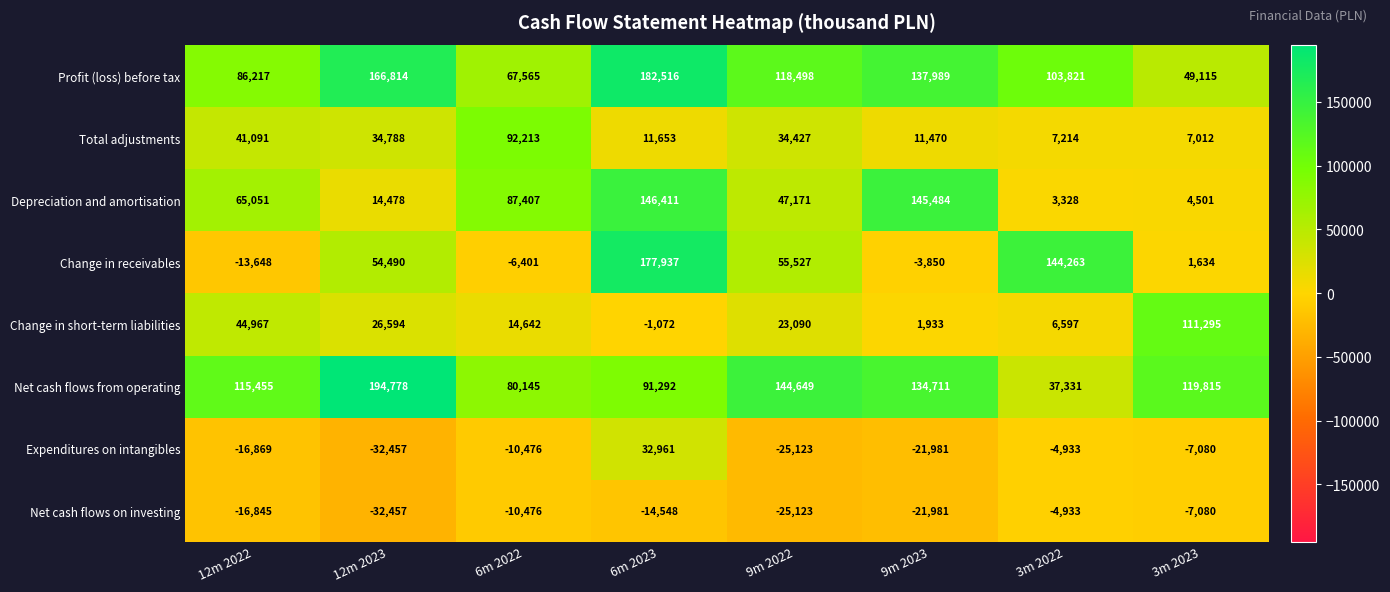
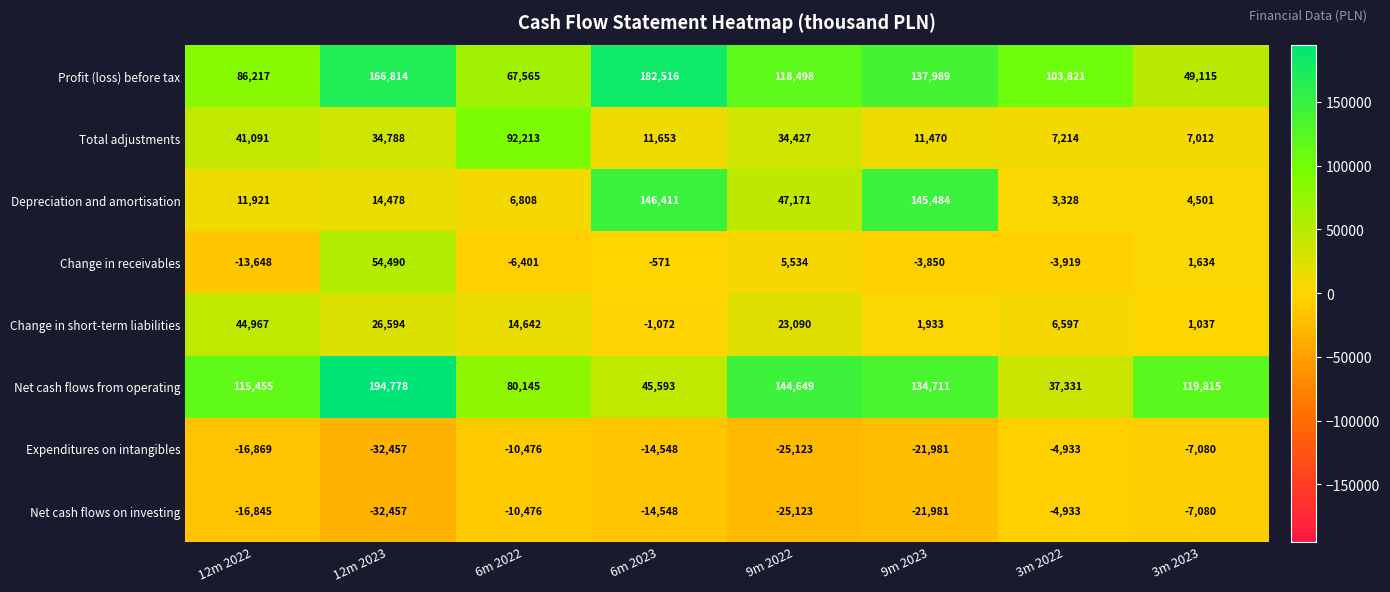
  {
    "Profit (loss) before tax": {
      "12m 2022": "86,217",
      "12m 2023": "166,814",
      "6m 2022": "67,565",
      "6m 2023": "182,516",
      "9m 2022": "118,498",
      "9m 2023": "137,989",
      "3m 2022": "103,821",
      "3m 2023": "49,115"
    },
    "Total adjustments": {
      "12m 2022": "41,091",
      "12m 2023": "34,788",
      "6m 2022": "92,213",
      "6m 2023": "11,653",
      "9m 2022": "34,427",
      "9m 2023": "11,470",
      "3m 2022": "7,214",
      "3m 2023": "7,012"
    },
    "Depreciation and amortisation": {
-     "12m 2022": "65,051",
+     "12m 2022": "11,921",
      "12m 2023": "14,478",
-     "6m 2022": "87,407",
+     "6m 2022": "6,808",
      "6m 2023": "146,411",
      "9m 2022": "47,171",
      "9m 2023": "145,484",
      "3m 2022": "3,328",
      "3m 2023": "4,501"
    },
    "Change in receivables": {
      "12m 2022": "-13,648",
      "12m 2023": "54,490",
      "6m 2022": "-6,401",
-     "6m 2023": "177,937",
-     "9m 2022": "55,527",
+     "6m 2023": "-571",
+     "9m 2022": "5,534",
      "9m 2023": "-3,850",
-     "3m 2022": "144,263",
+     "3m 2022": "-3,919",
      "3m 2023": "1,634"
    },
    "Change in short-term liabilities": {
      "12m 2022": "44,967",
      "12m 2023": "26,594",
      "6m 2022": "14,642",
      "6m 2023": "-1,072",
      "9m 2022": "23,090",
      "9m 2023": "1,933",
      "3m 2022": "6,597",
-     "3m 2023": "111,295"
+     "3m 2023": "1,037"
    },
    "Net cash flows from operating": {
      "12m 2022": "115,455",
      "12m 2023": "194,778",
      "6m 2022": "80,145",
-     "6m 2023": "91,292",
+     "6m 2023": "45,593",
      "9m 2022": "144,649",
      "9m 2023": "134,711",
      "3m 2022": "37,331",
      "3m 2023": "119,815"
    },
    "Expenditures on intangibles": {
      "12m 2022": "-16,869",
      "12m 2023": "-32,457",
      "6m 2022": "-10,476",
-     "6m 2023": "32,961",
+     "6m 2023": "-14,548",
      "9m 2022": "-25,123",
      "9m 2023": "-21,981",
      "3m 2022": "-4,933",
      "3m 2023": "-7,080"
    },
    "Net cash flows on investing": {
      "12m 2022": "-16,845",
      "12m 2023": "-32,457",
      "6m 2022": "-10,476",
      "6m 2023": "-14,548",
      "9m 2022": "-25,123",
      "9m 2023": "-21,981",
      "3m 2022": "-4,933",
      "3m 2023": "-7,080"
    }
  }
